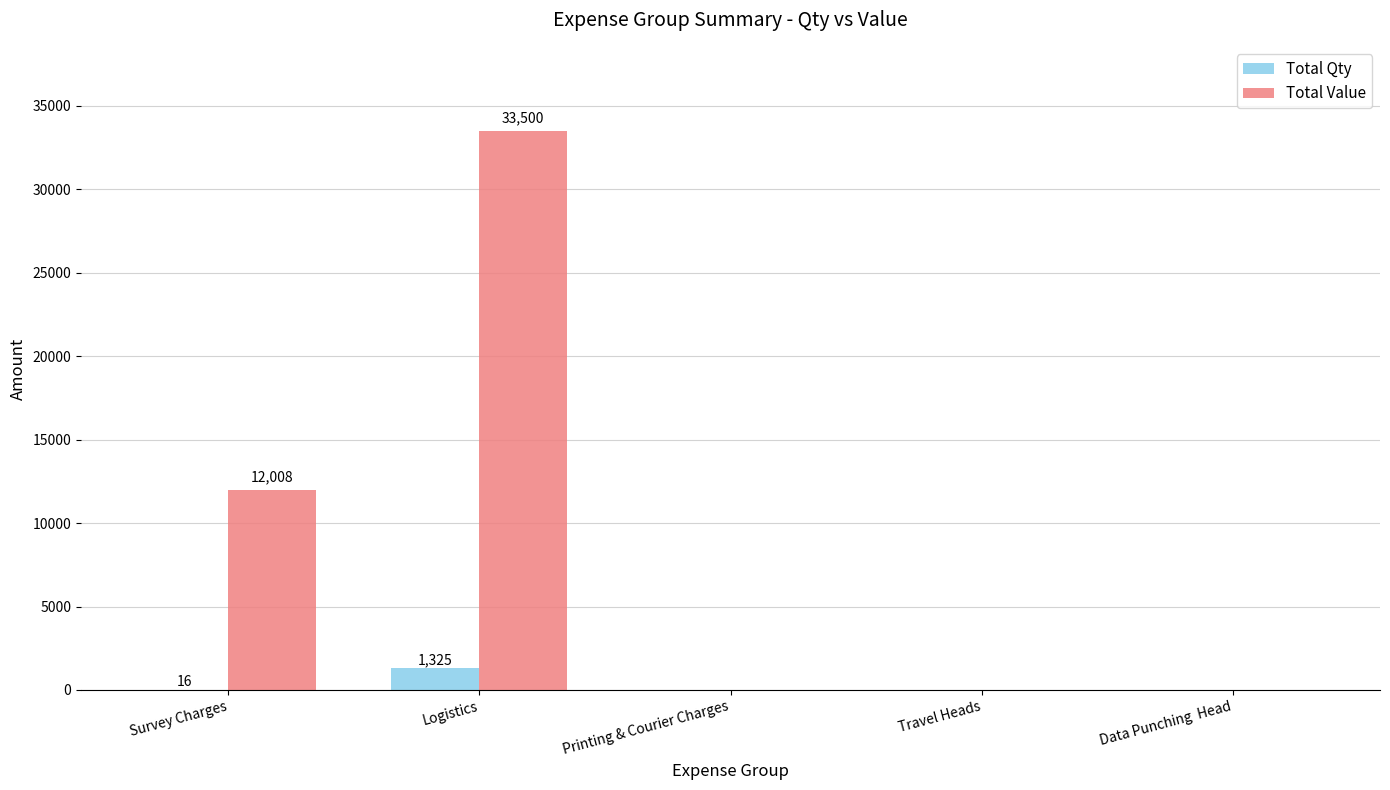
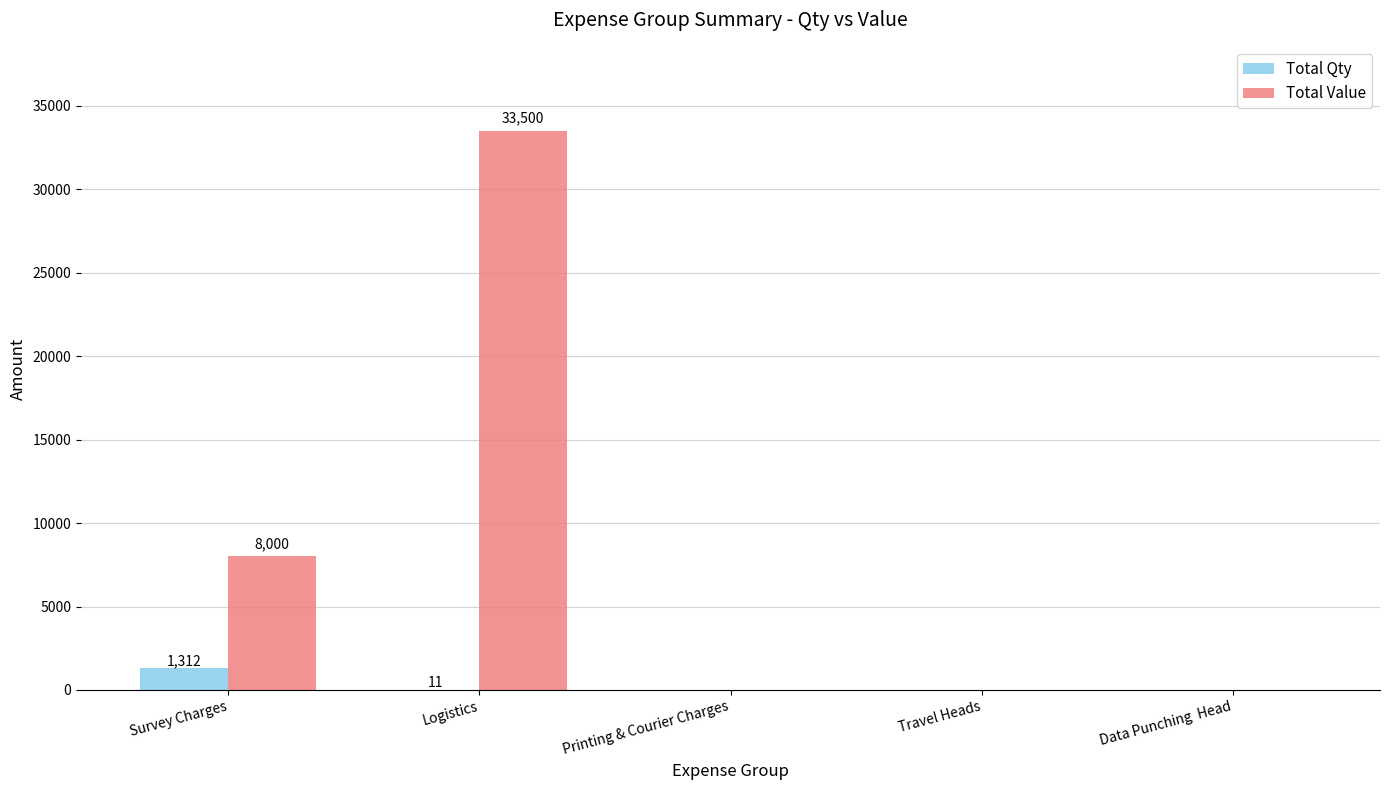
  {
    "Total Qty": {
-     "Survey Charges": "16",
-     "Logistics": "1,325"
+     "Survey Charges": "1,312",
+     "Logistics": "11"
    },
    "Total Value": {
-     "Survey Charges": "12,008",
+     "Survey Charges": "8,000",
      "Logistics": "33,500"
    }
  }
